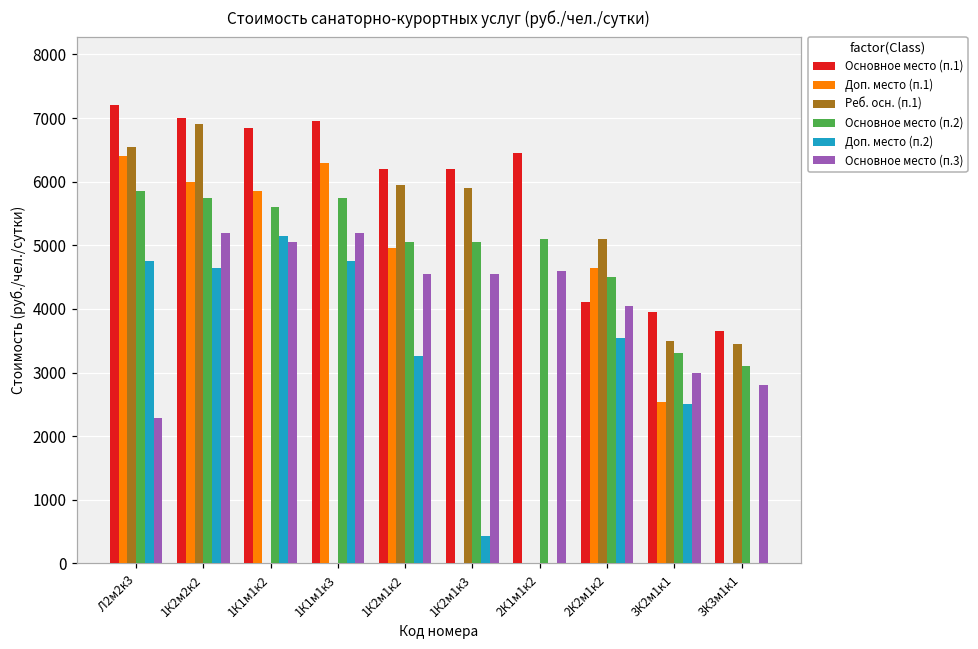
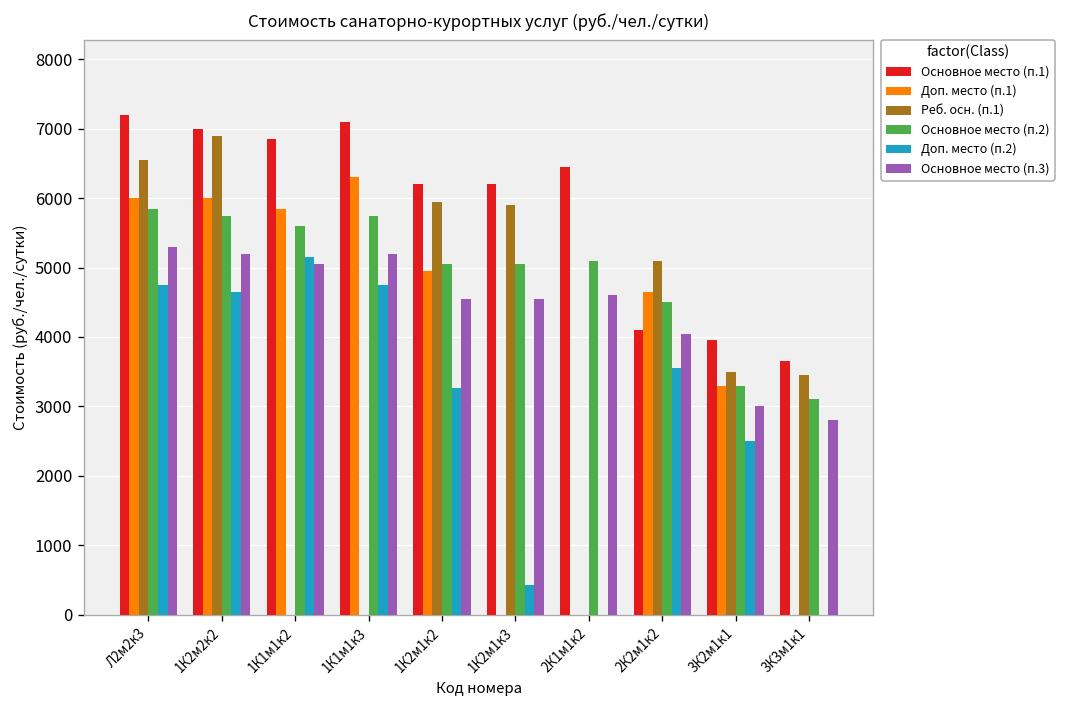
  {
    "Основное место (п.1)": {
      "Л2м2к3": 7200,
      "1К2м2к2": 7000,
      "1К1м1к2": 6900,
-     "1К1м1к3": 7000,
+     "1К1м1к3": 7100,
      "1К2м1к2": 6200,
      "1К2м1к3": 6200,
      "2К1м1к2": 6500,
      "2К2м1к2": 4100,
      "3К2м1к1": 4000,
      "3К3м1к1": 3700
    },
    "Доп. место (п.1)": {
-     "Л2м2к3": 6400,
+     "Л2м2к3": 6000,
      "1К2м2к2": 6000,
      "1К1м1к2": 5900,
      "1К1м1к3": 6300,
      "1К2м1к2": 5000,
      "1К2м1к3": 0,
      "2К1м1к2": 0,
      "2К2м1к2": 4700,
-     "3К2м1к1": 2500,
+     "3К2м1к1": 3300,
      "3К3м1к1": 0
    },
    "Реб. осн. (п.1)": {
      "Л2м2к3": 6600,
      "1К2м2к2": 6900,
      "1К1м1к2": 0,
      "1К1м1к3": 0,
      "1К2м1к2": 6000,
      "1К2м1к3": 5900,
      "2К1м1к2": 0,
      "2К2м1к2": 5100,
      "3К2м1к1": 3500,
      "3К3м1к1": 3500
    },
    "Основное место (п.2)": {
      "Л2м2к3": 5900,
      "1К2м2к2": 5800,
      "1К1м1к2": 5600,
      "1К1м1к3": 5800,
      "1К2м1к2": 5100,
      "1К2м1к3": 5100,
      "2К1м1к2": 5100,
      "2К2м1к2": 4500,
      "3К2м1к1": 3300,
      "3К3м1к1": 3100
    },
    "Доп. место (п.2)": {
      "Л2м2к3": 4800,
      "1К2м2к2": 4700,
      "1К1м1к2": 5200,
      "1К1м1к3": 4700,
      "1К2м1к2": 3300,
      "1К2м1к3": 400,
      "2К1м1к2": 0,
      "2К2м1к2": 3600,
      "3К2м1к1": 2500,
      "3К3м1к1": 0
    },
    "Основное место (п.3)": {
-     "Л2м2к3": 2300,
+     "Л2м2к3": 5300,
      "1К2м2к2": 5200,
      "1К1м1к2": 5100,
      "1К1м1к3": 5200,
      "1К2м1к2": 4600,
      "1К2м1к3": 4600,
      "2К1м1к2": 4600,
      "2К2м1к2": 4100,
      "3К2м1к1": 3000,
      "3К3м1к1": 2800
    }
  }
